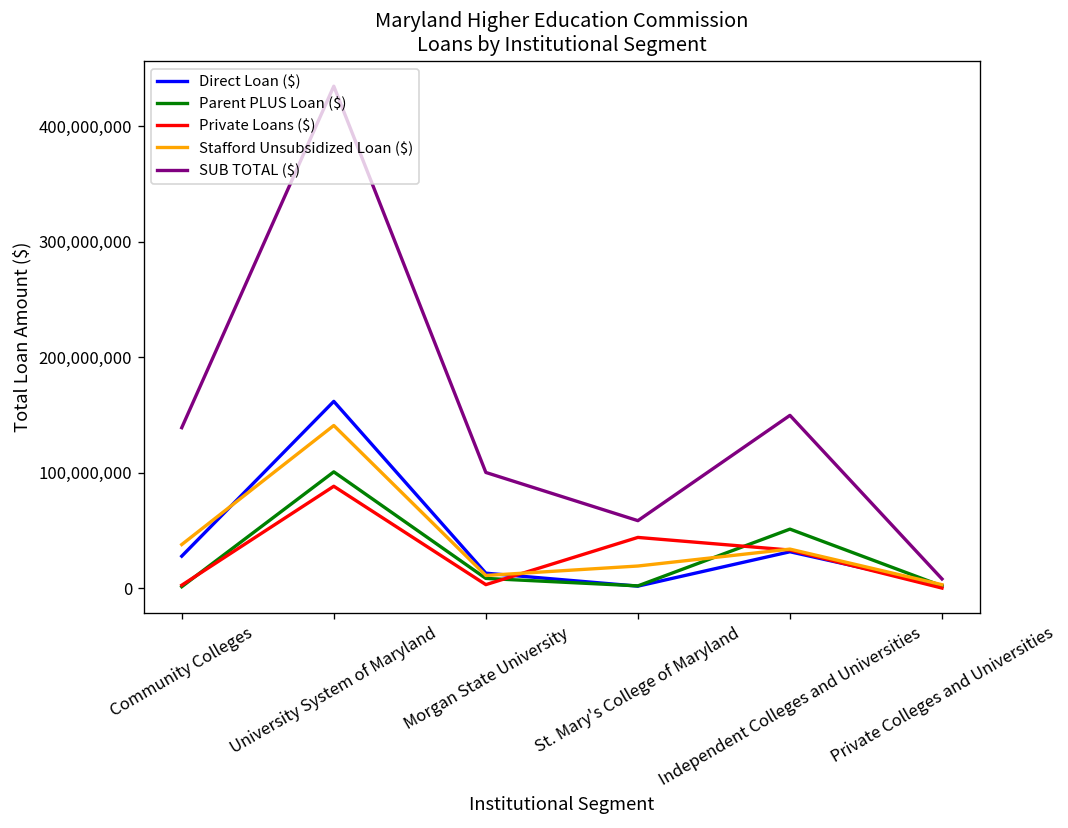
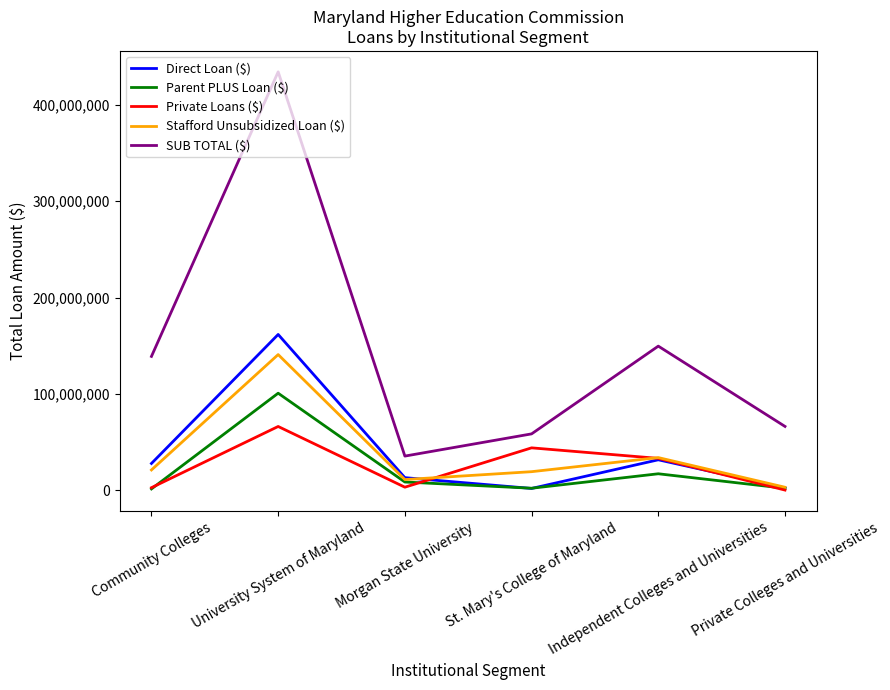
  {
    "Direct Loan ($)": {
      "Community Colleges": "30,000,000",
      "University System of Maryland": "160,000,000"
    },
    "Parent PLUS Loan ($)": {
      "University System of Maryland": "100,000,000",
-     "Independent Colleges and Universities": "50,000,000"
+     "Independent Colleges and Universities": "20,000,000"
    },
    "Private Loans ($)": {
-     "University System of Maryland": "90,000,000",
+     "University System of Maryland": "70,000,000",
      "Morgan State University": "0",
      "St. Mary's College of Maryland": "40,000,000"
    },
    "Stafford Unsubsidized Loan ($)": {
-     "Community Colleges": "40,000,000",
+     "Community Colleges": "20,000,000",
      "University System of Maryland": "140,000,000",
      "St. Mary's College of Maryland": "20,000,000"
    },
    "SUB TOTAL ($)": {
      "Community Colleges": "140,000,000",
-     "Morgan State University": "100,000,000",
+     "Morgan State University": "40,000,000",
      "St. Mary's College of Maryland": "60,000,000",
      "Independent Colleges and Universities": "150,000,000",
-     "Private Colleges and Universities": "10,000,000"
+     "Private Colleges and Universities": "70,000,000"
    }
  }
